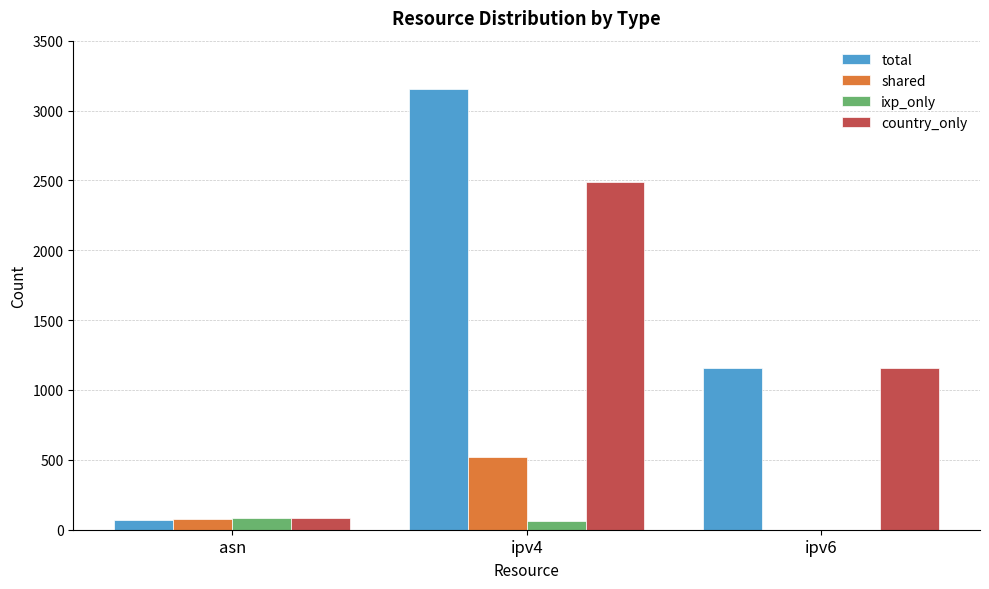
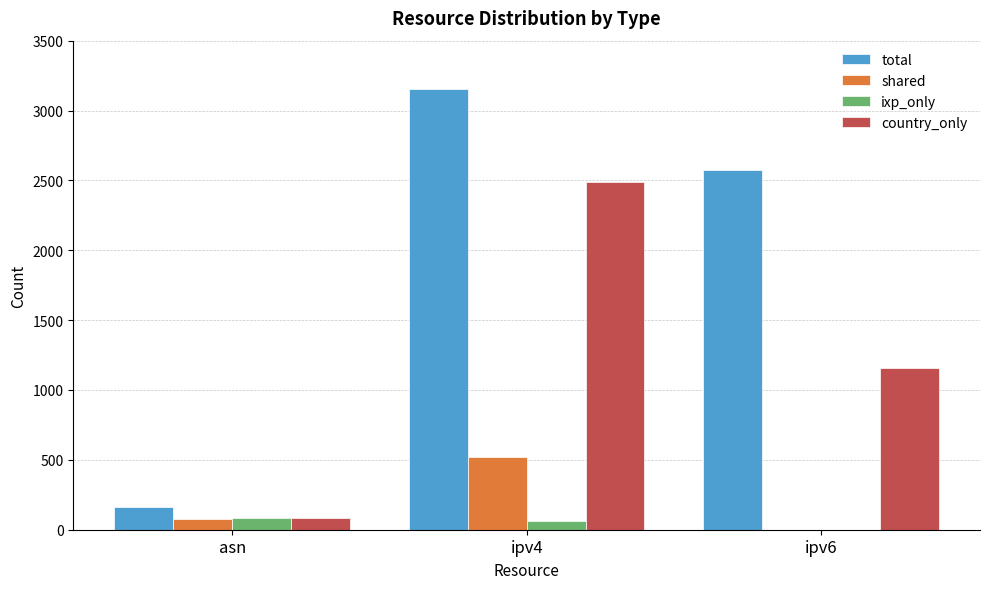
  {
    "total": {
-     "asn": 70,
+     "asn": 160,
      "ipv4": 3150,
-     "ipv6": 1160
+     "ipv6": 2580
    },
    "ixp_only": {
      "asn": 90,
      "ipv4": 60,
      "ipv6": 0
    }
  }
